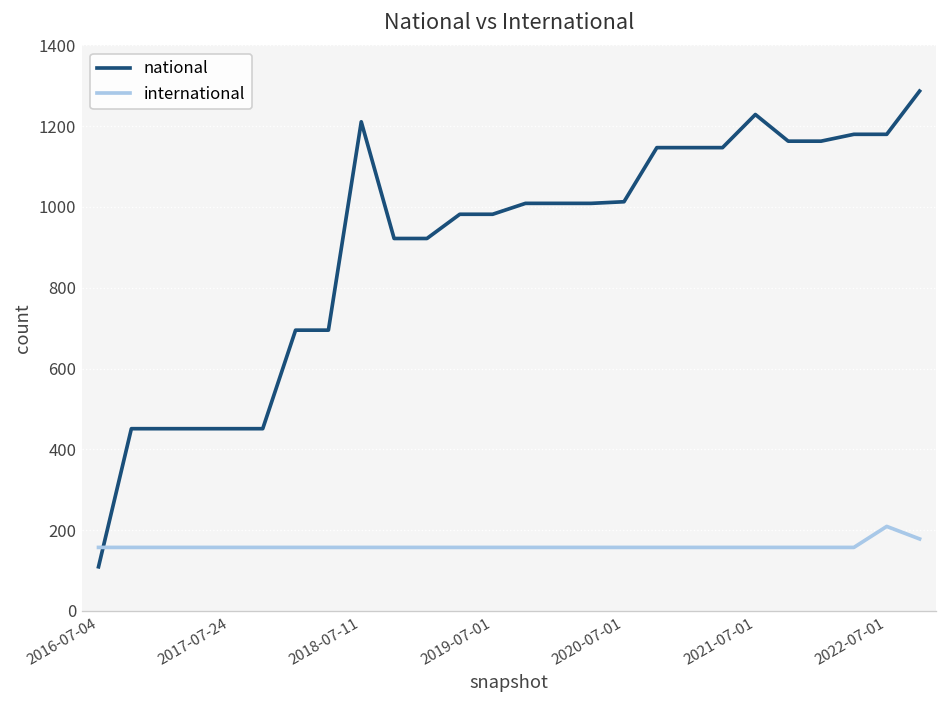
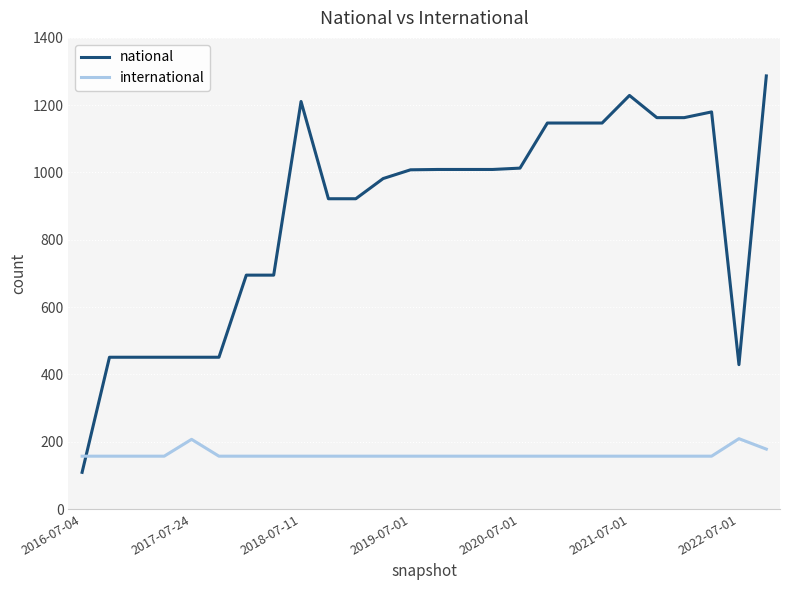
  {
    "national": {
      "2016-07-04": 110,
      "2017-07-24": 450,
      "2018-07-11": 1210,
-     "2019-07-01": 980,
+     "2019-07-01": 1010,
      "2020-07-01": 1010,
      "2021-07-01": 1230,
-     "2022-07-01": 1180
+     "2022-07-01": 430
    },
    "international": {
      "2016-07-04": 160,
-     "2017-07-24": 160,
+     "2017-07-24": 210,
      "2018-07-11": 160,
      "2019-07-01": 160,
      "2020-07-01": 160,
      "2021-07-01": 160,
      "2022-07-01": 210
    }
  }
